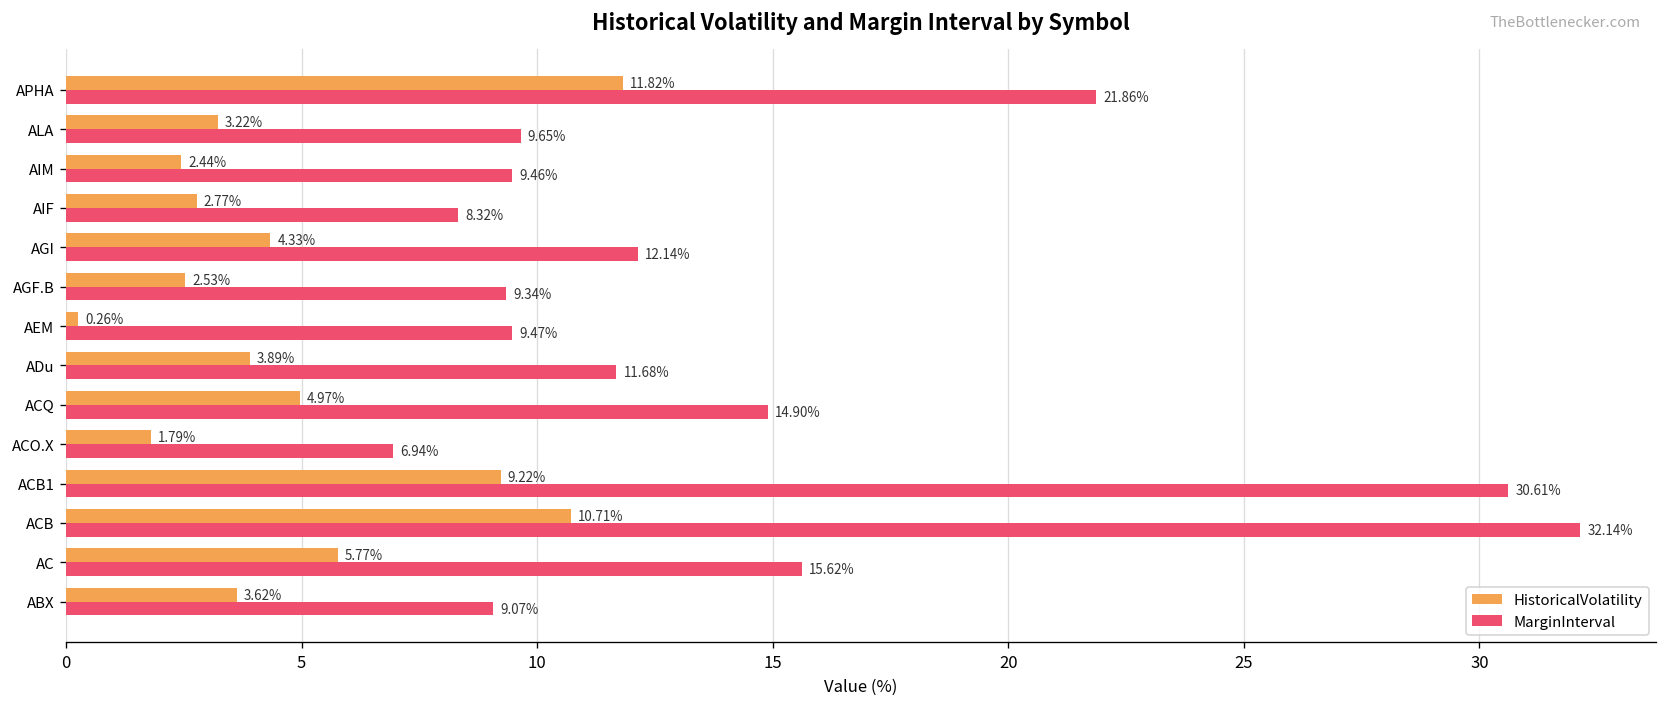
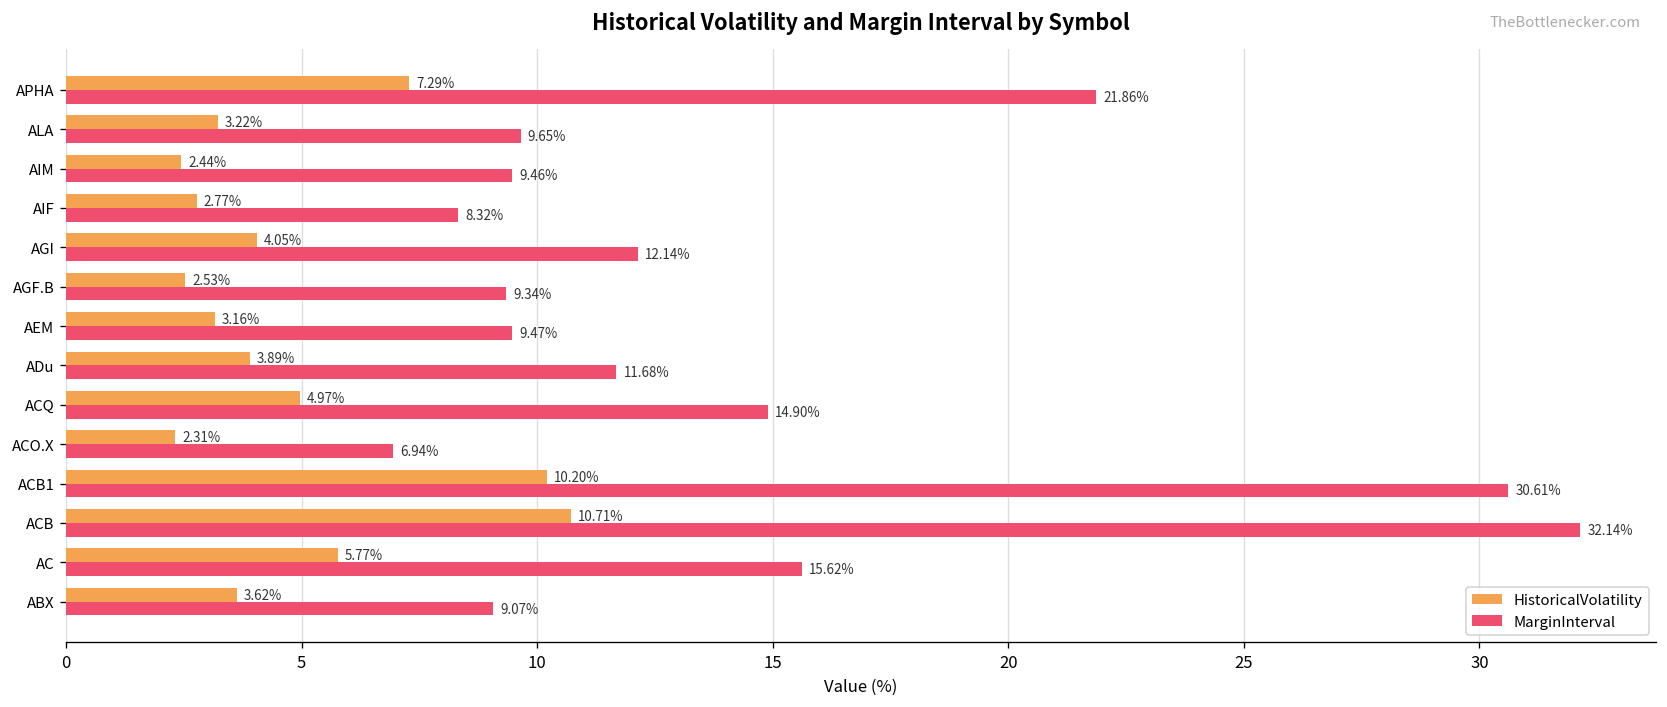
  {
    "HistoricalVolatility": {
-     "APHA": "11.82%",
+     "APHA": "7.29%",
      "ALA": "3.22%",
      "AIM": "2.44%",
      "AIF": "2.77%",
-     "AGI": "4.33%",
+     "AGI": "4.05%",
      "AGF.B": "2.53%",
-     "AEM": "0.26%",
+     "AEM": "3.16%",
      "ADu": "3.89%",
      "ACQ": "4.97%",
-     "ACO.X": "1.79%",
-     "ACB1": "9.22%",
+     "ACO.X": "2.31%",
+     "ACB1": "10.20%",
      "ACB": "10.71%",
      "AC": "5.77%",
      "ABX": "3.62%"
    },
    "MarginInterval": {
      "APHA": "21.86%",
      "ALA": "9.65%",
      "AIM": "9.46%",
      "AIF": "8.32%",
      "AGI": "12.14%",
      "AGF.B": "9.34%",
      "AEM": "9.47%",
      "ADu": "11.68%",
      "ACQ": "14.90%",
      "ACO.X": "6.94%",
      "ACB1": "30.61%",
      "ACB": "32.14%",
      "AC": "15.62%",
      "ABX": "9.07%"
    }
  }
